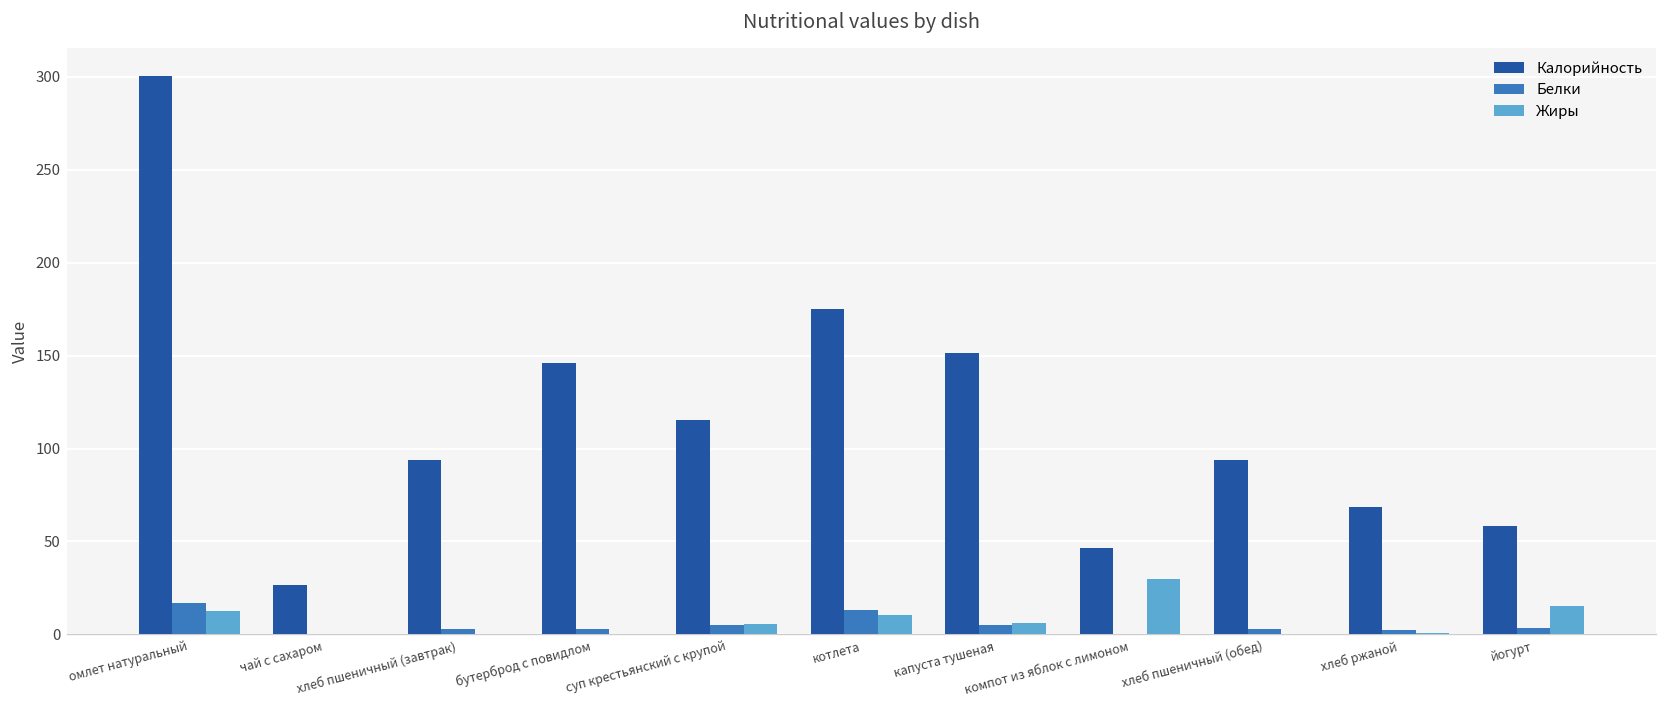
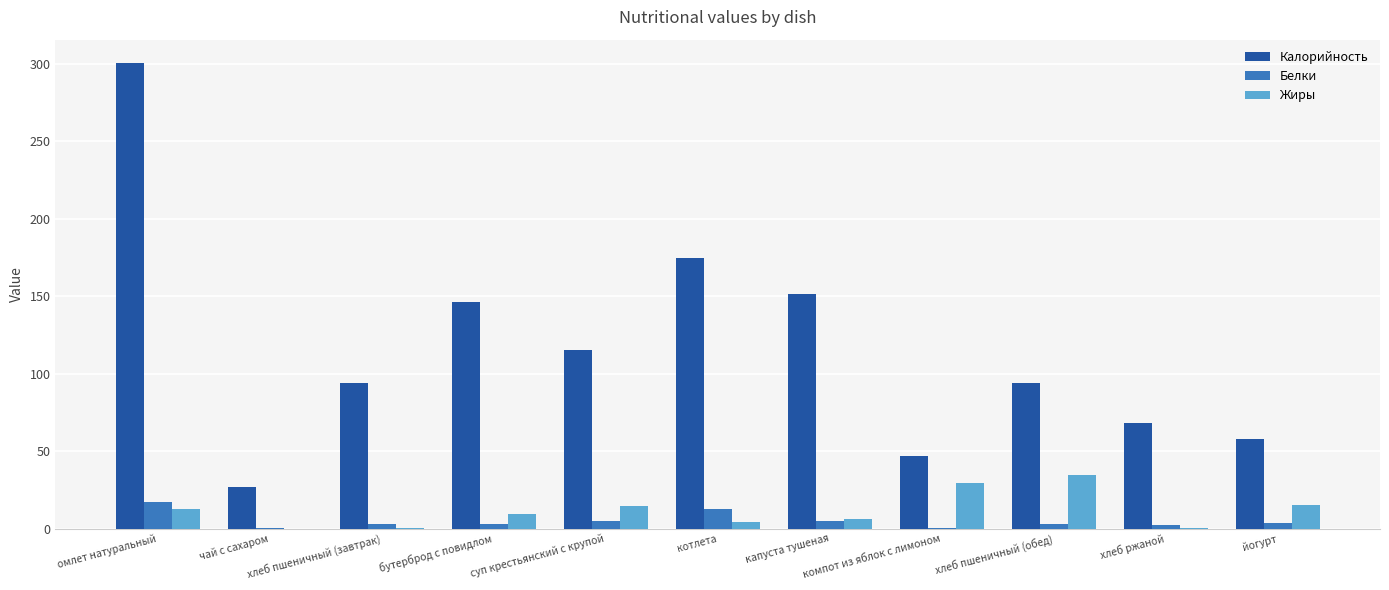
  {
    "Жиры": {
      "омлет натуральный": 12,
      "чай с сахаром": 0,
-     "бутерброд с повидлом": 0,
-     "суп крестьянский с крупой": 6,
-     "котлета": 10,
+     "бутерброд с повидлом": 10,
+     "суп крестьянский с крупой": 14,
+     "котлета": 5,
      "капуста тушеная": 6,
      "компот из яблок с лимоном": 30,
-     "хлеб пшеничный (обед)": 0,
+     "хлеб пшеничный (обед)": 35,
      "йогурт": 16
    }
  }
